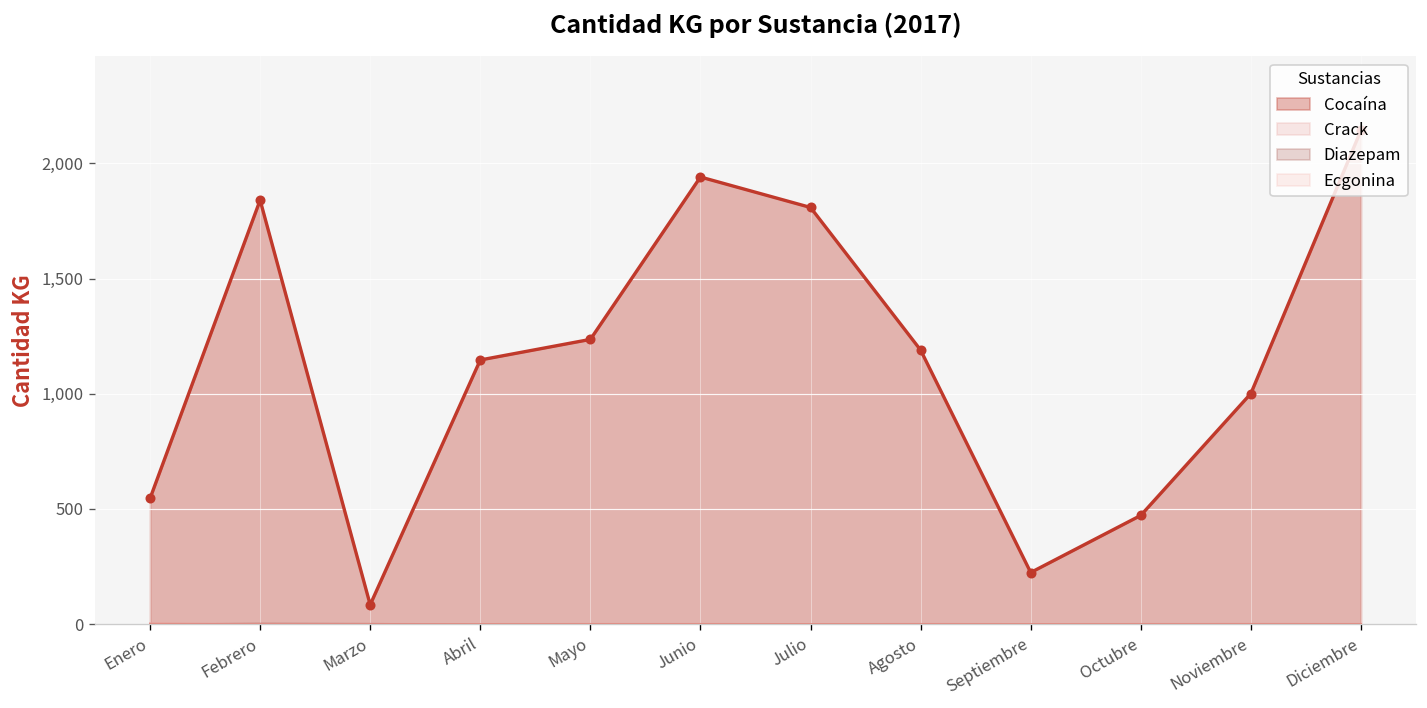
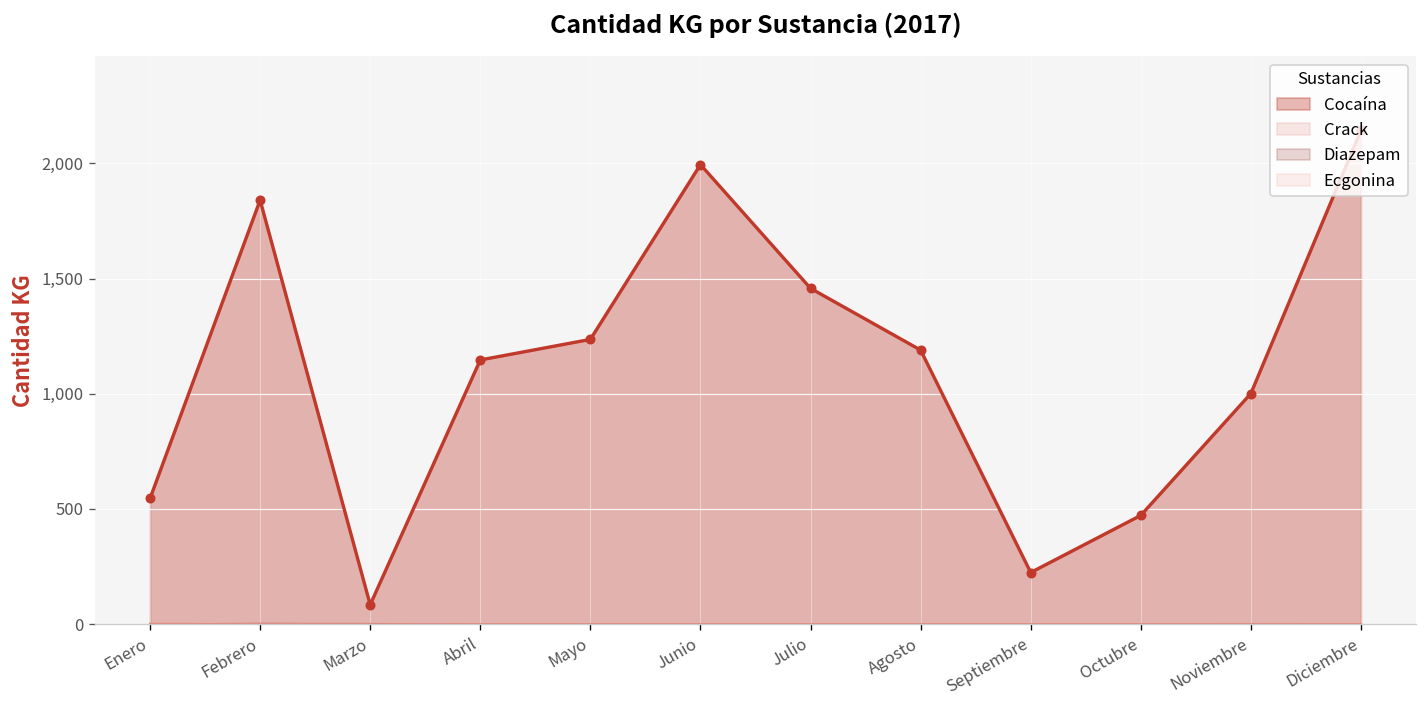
  {
    "Cocaína": {
      "Enero": "550",
      "Febrero": "1,840",
      "Marzo": "80",
      "Abril": "1,150",
      "Mayo": "1,240",
-     "Junio": "1,940",
-     "Julio": "1,810",
+     "Junio": "1,990",
+     "Julio": "1,460",
      "Agosto": "1,190",
      "Septiembre": "220",
      "Octubre": "470",
      "Noviembre": "1,000"
    },
    "Ecgonina": {
      "Enero": "0",
      "Febrero": "0",
      "Marzo": "0",
      "Abril": "0",
      "Mayo": "0",
      "Junio": "0",
      "Julio": "0",
      "Agosto": "0",
      "Septiembre": "0",
      "Octubre": "0",
      "Noviembre": "0",
      "Diciembre": "0"
    }
  }
